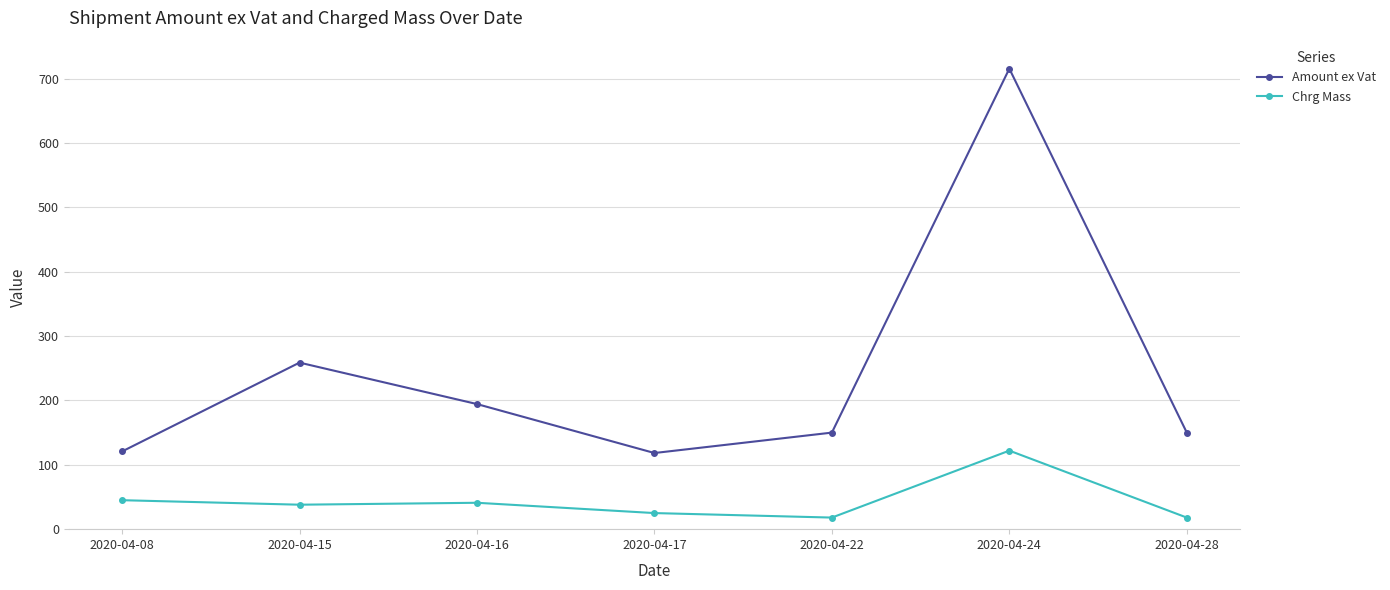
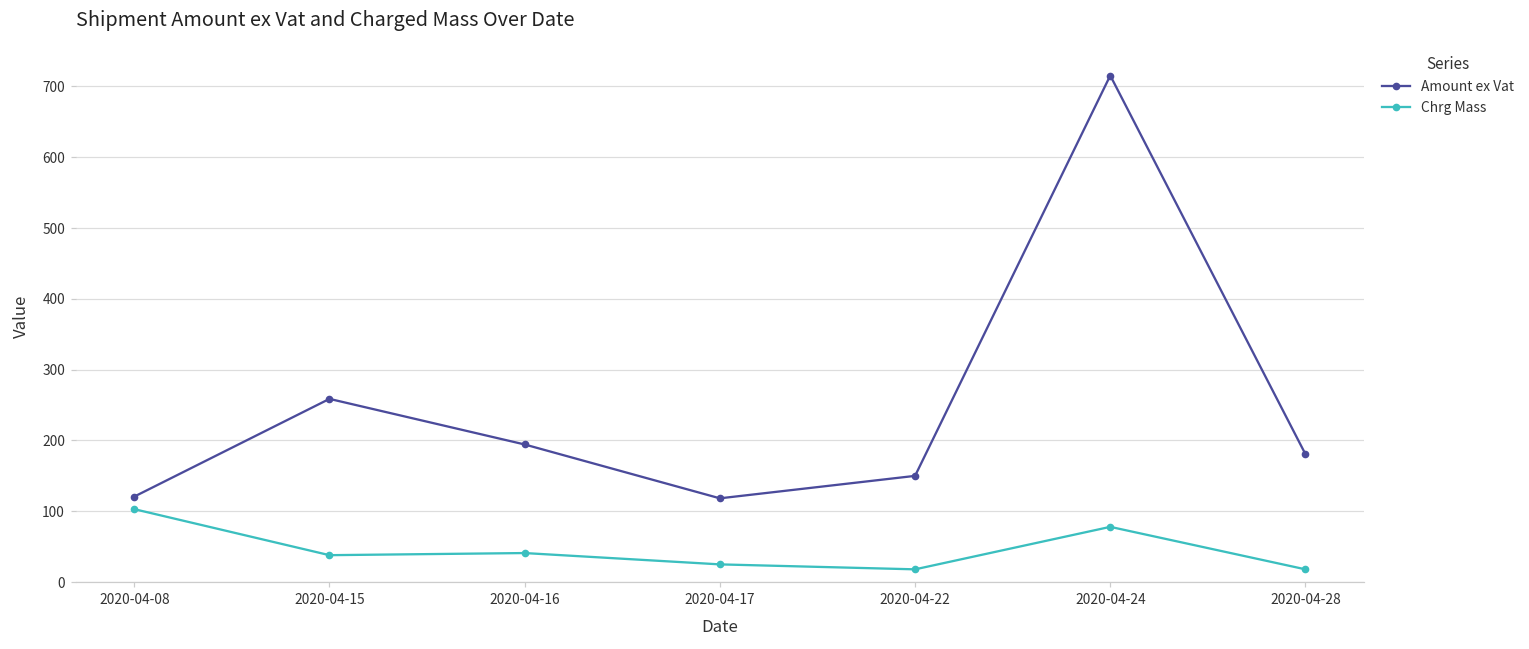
  {
    "Amount ex Vat": {
      "2020-04-08": 120,
      "2020-04-15": 260,
      "2020-04-16": 190,
      "2020-04-17": 120,
      "2020-04-22": 150,
      "2020-04-24": 720,
-     "2020-04-28": 150
+     "2020-04-28": 180
    },
    "Chrg Mass": {
-     "2020-04-08": 50,
+     "2020-04-08": 100,
      "2020-04-15": 40,
      "2020-04-16": 40,
      "2020-04-17": 30,
      "2020-04-22": 20,
-     "2020-04-24": 120,
+     "2020-04-24": 80,
      "2020-04-28": 20
    }
  }
